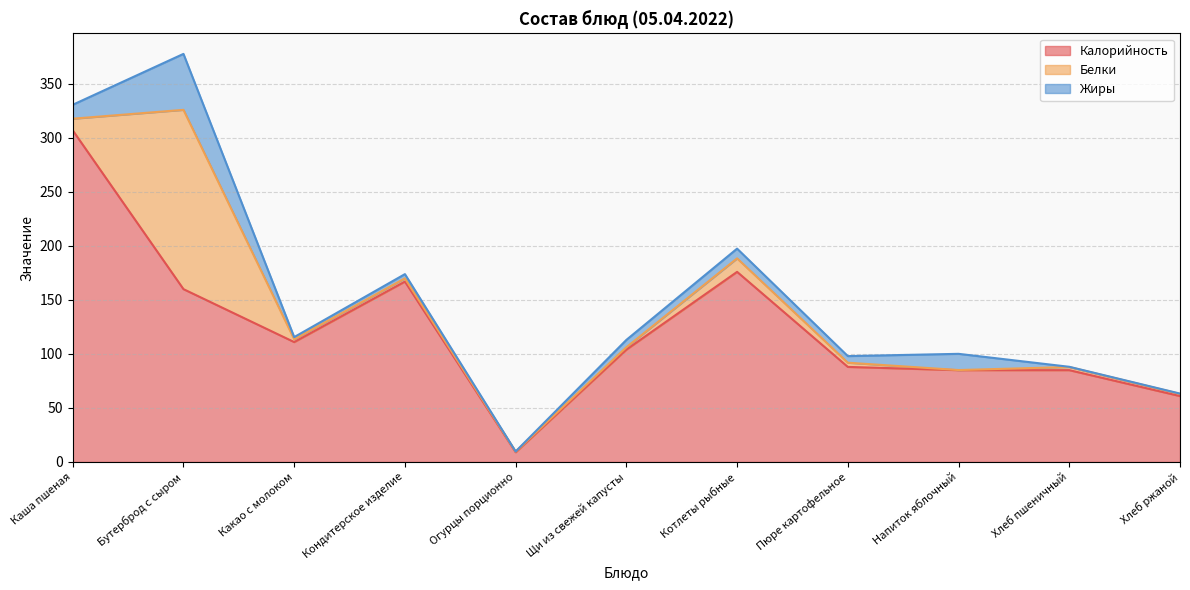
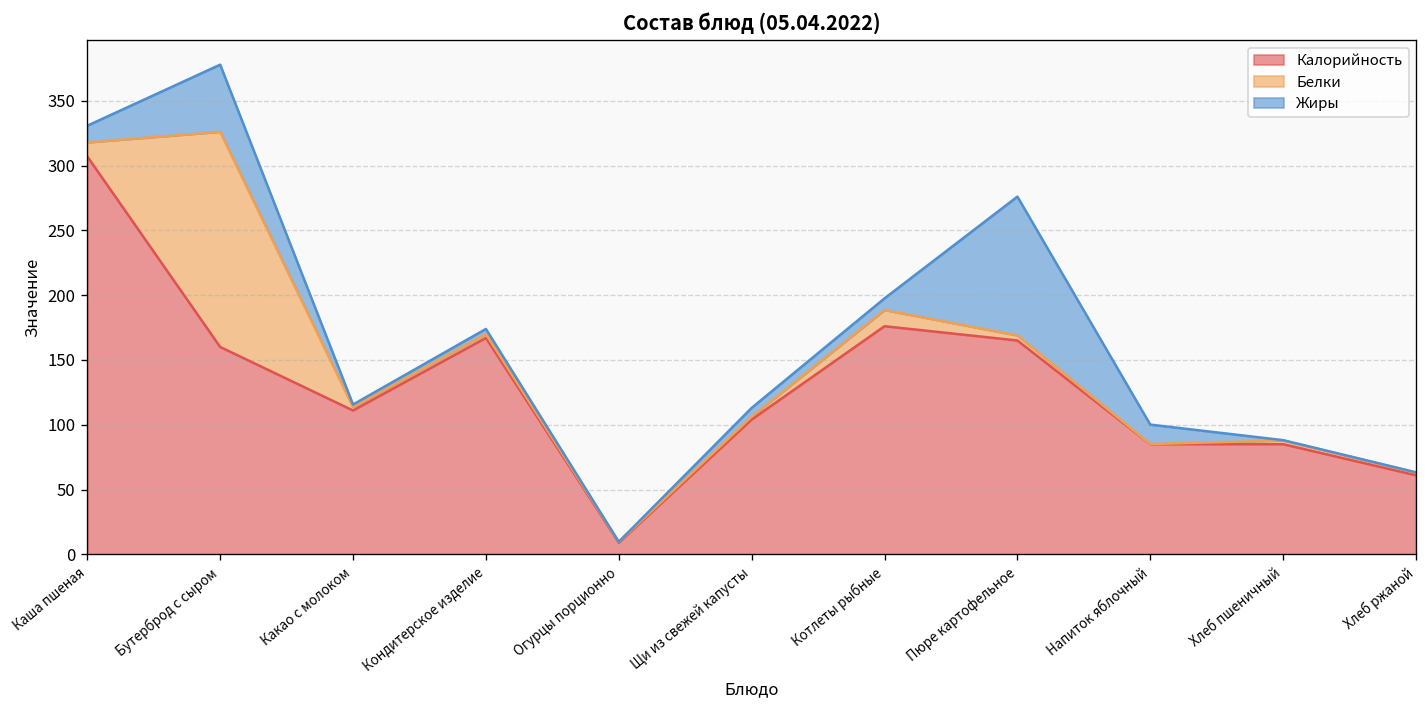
  {
    "Калорийность": {
      "Каша пшеная": 307,
      "Бутерброд с сыром": 160,
      "Какао с молоком": 111,
      "Кондитерское изделие": 167,
      "Котлеты рыбные": 176,
-     "Пюре картофельное": 88,
+     "Пюре картофельное": 165,
      "Хлеб пшеничный": 85
    },
    "Белки": {
      "Каша пшеная": 11,
      "Бутерброд с сыром": 166,
      "Кондитерское изделие": 3,
      "Котлеты рыбные": 13,
      "Пюре картофельное": 4
    },
    "Жиры": {
      "Каша пшеная": 13,
      "Бутерброд с сыром": 52,
      "Кондитерское изделие": 4,
      "Щи из свежей капусты": 7,
      "Котлеты рыбные": 9,
-     "Пюре картофельное": 6,
+     "Пюре картофельное": 107,
      "Напиток яблочный": 15
    }
  }
